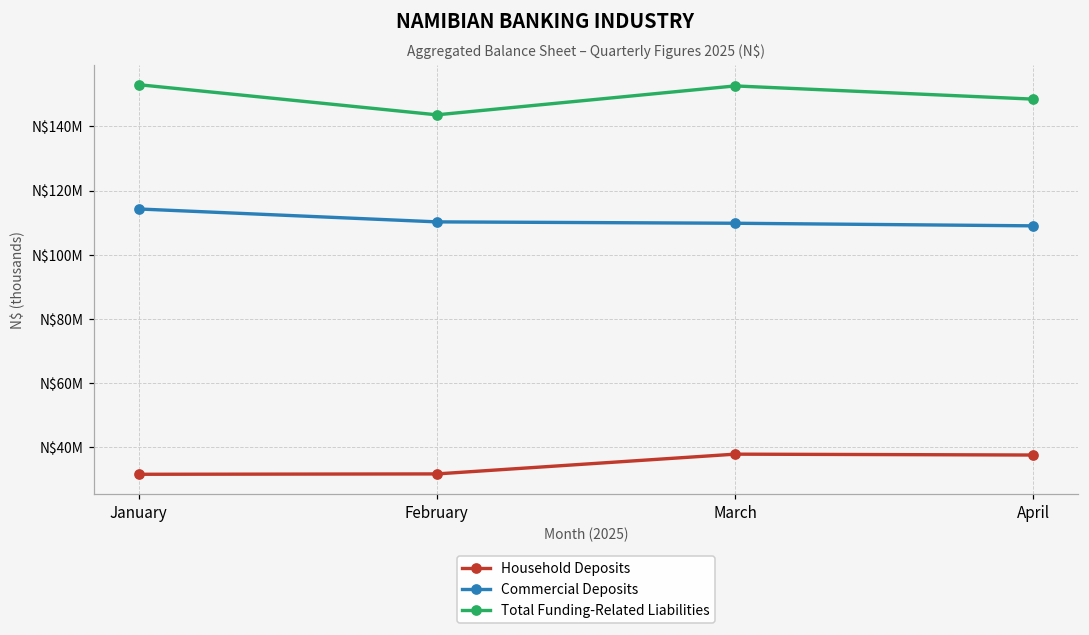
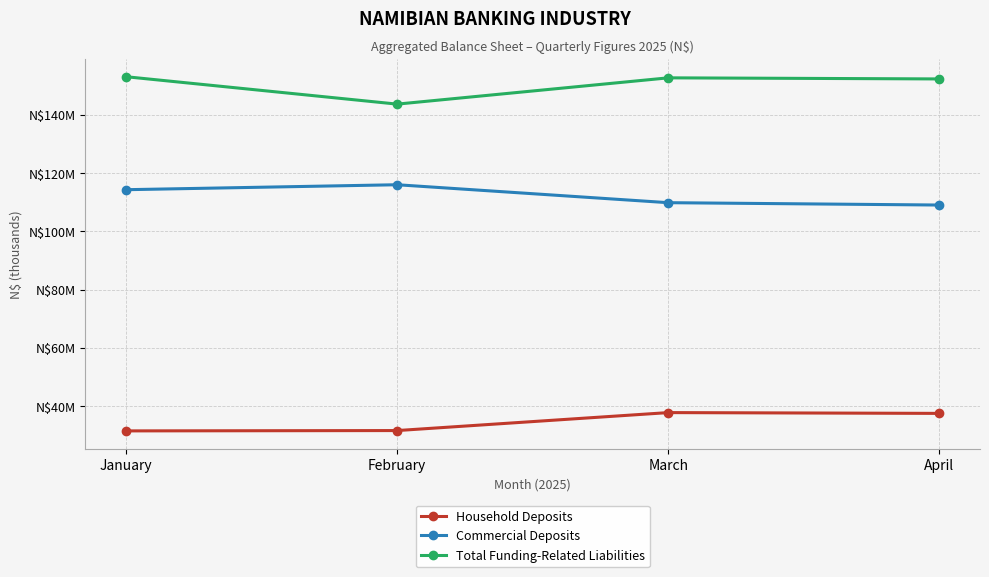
  {
    "Household Deposits": {
      "January": "N$31000000",
      "February": "N$32000000",
      "March": "N$38000000",
      "April": "N$37000000"
    },
    "Commercial Deposits": {
      "January": "N$114000000",
-     "February": "N$110000000",
+     "February": "N$116000000",
      "March": "N$110000000",
      "April": "N$109000000"
    },
    "Total Funding-Related Liabilities": {
      "January": "N$153000000",
      "February": "N$144000000",
      "March": "N$153000000",
-     "April": "N$149000000"
+     "April": "N$152000000"
    }
  }
